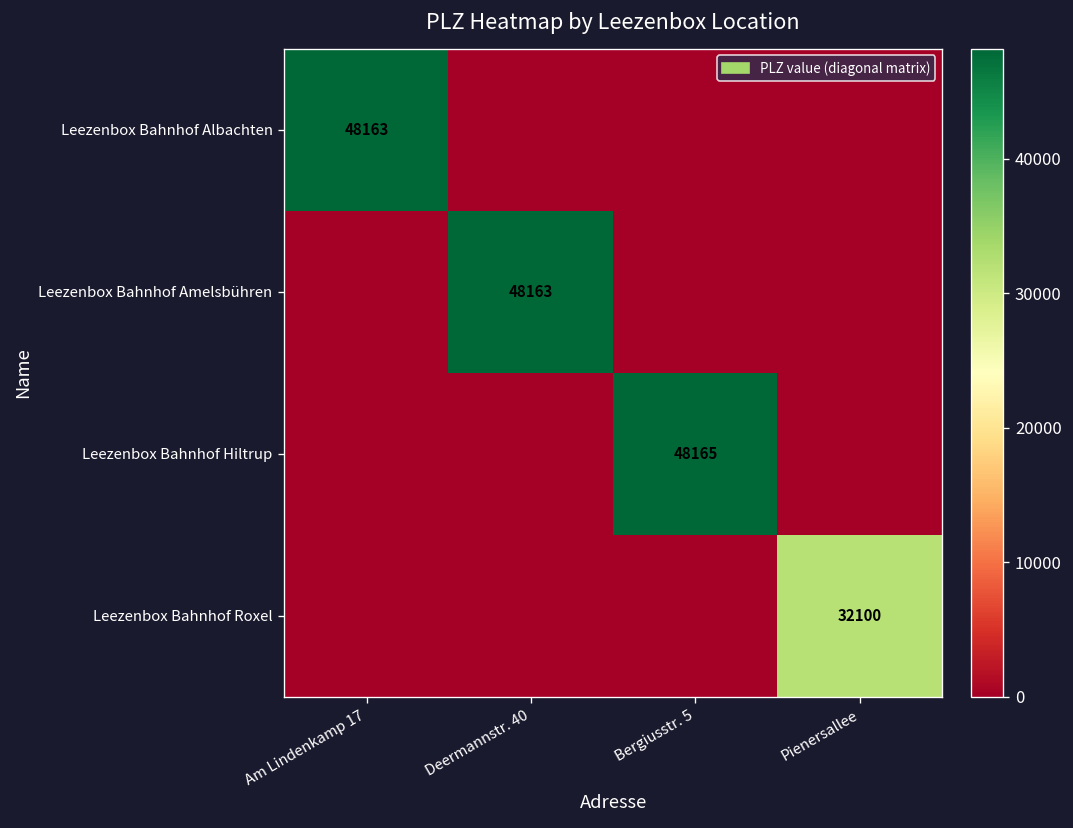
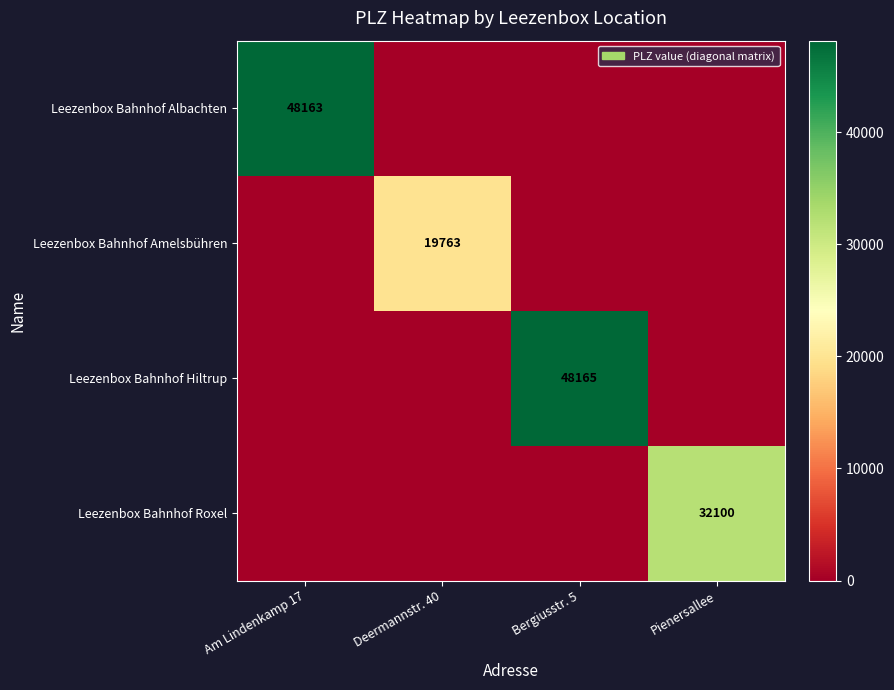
  {
    "Leezenbox Bahnhof Albachten": {
      "Am Lindenkamp 17": 48163
    },
    "Leezenbox Bahnhof Amelsbühren": {
-     "Deermannstr. 40": 48163
+     "Deermannstr. 40": 19763
    },
    "Leezenbox Bahnhof Hiltrup": {
      "Bergiusstr. 5": 48165
    },
    "Leezenbox Bahnhof Roxel": {
      "Pienersallee": 32100
    }
  }
